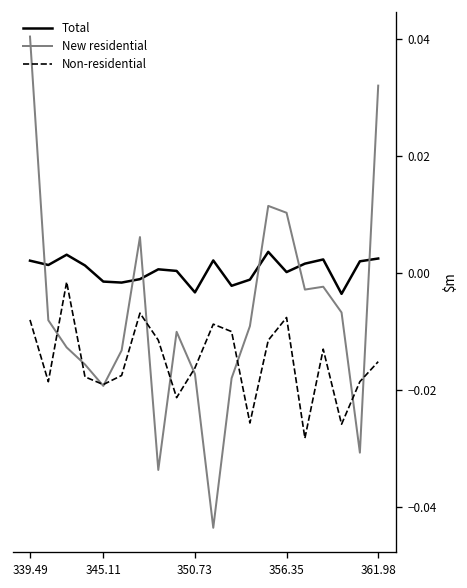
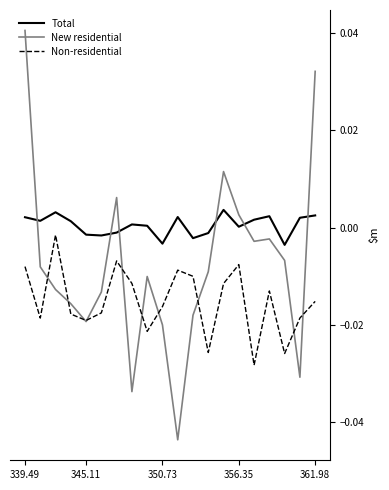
  {
    "New residential": {
      "339.49": 0.041,
-     "350.73": -0.017,
-     "356.35": 0.010,
+     "350.73": -0.020,
+     "356.35": 0.003,
      "361.98": 0.032
    }
  }
